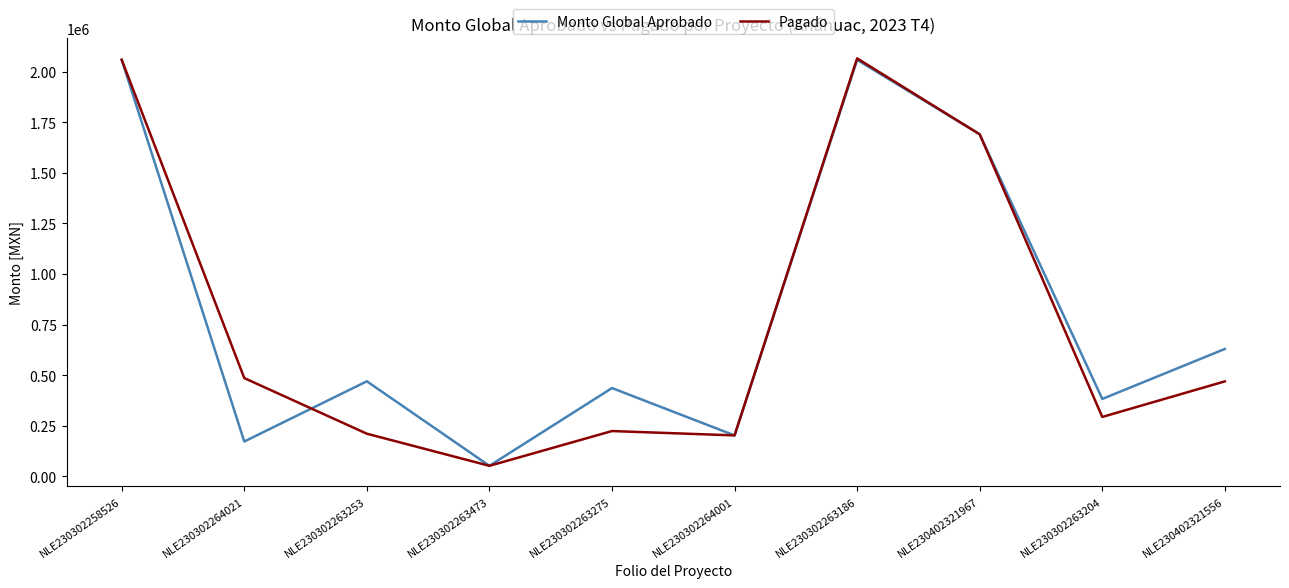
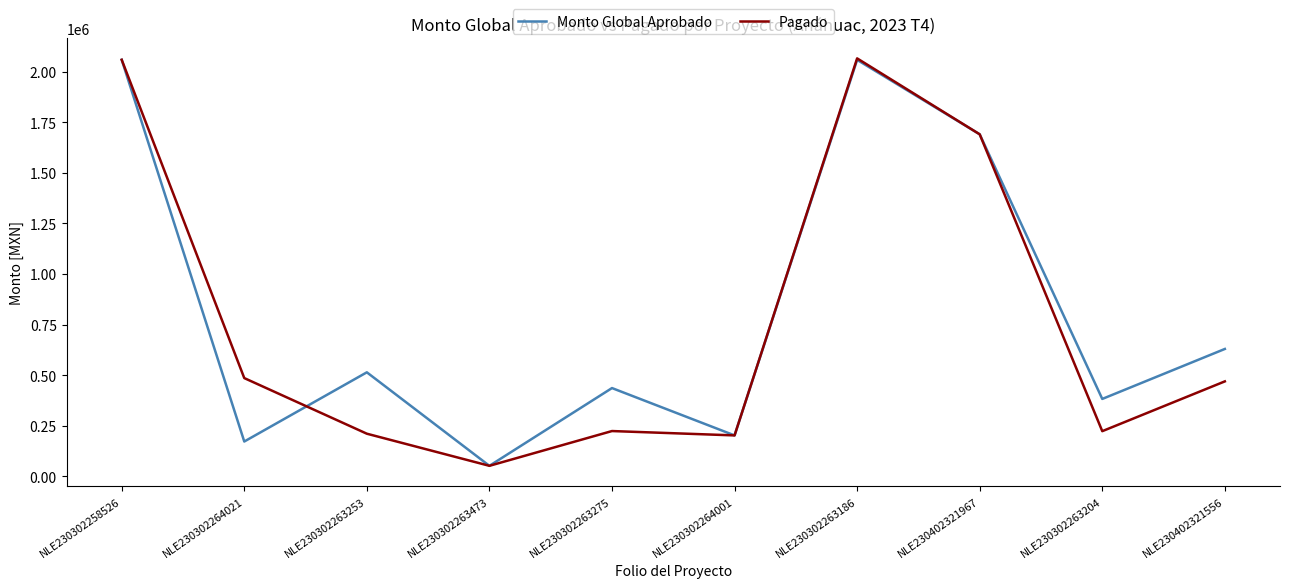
  {
    "Monto Global Aprobado": {
      "NLE230302264021": 170000,
-     "NLE230302263253": 470000,
+     "NLE230302263253": 510000,
      "NLE230302263275": 440000,
      "NLE230302263204": 380000,
      "NLE230402321556": 630000
    },
    "Pagado": {
      "NLE230302264021": 490000,
      "NLE230302263253": 210000,
      "NLE230302263275": 220000,
-     "NLE230302263204": 290000,
+     "NLE230302263204": 220000,
      "NLE230402321556": 470000
    }
  }
